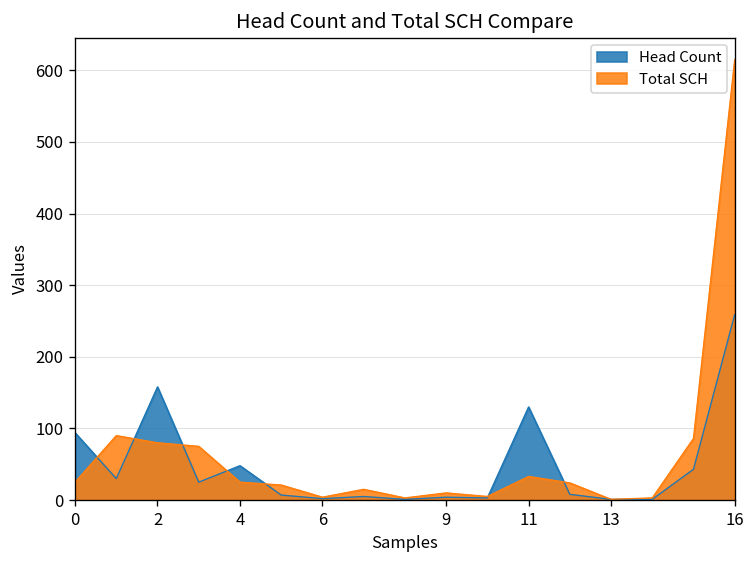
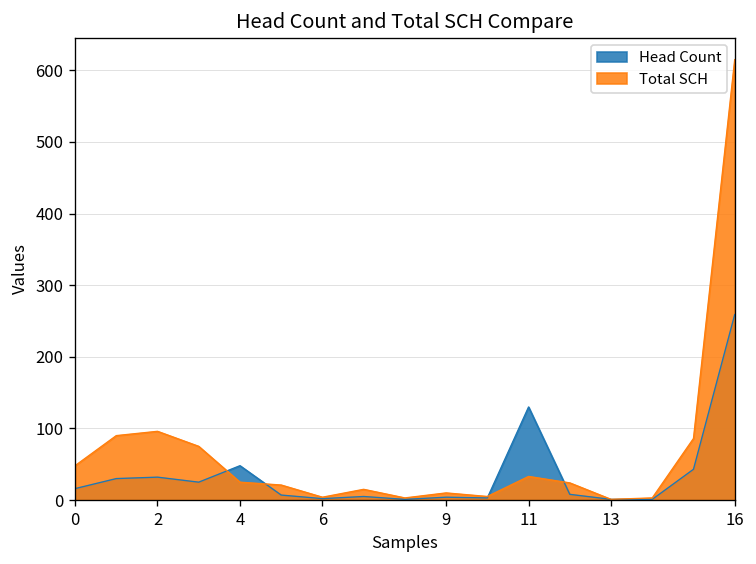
  {
    "Head Count": {
-     "0": 90,
-     "2": 160,
+     "0": 20,
+     "2": 30,
      "4": 50,
      "9": 0,
      "11": 130,
      "16": 260
    },
    "Total SCH": {
-     "0": 30,
-     "2": 80,
+     "0": 50,
+     "2": 100,
      "4": 30,
      "9": 10,
      "11": 30,
      "16": 620
    }
  }
